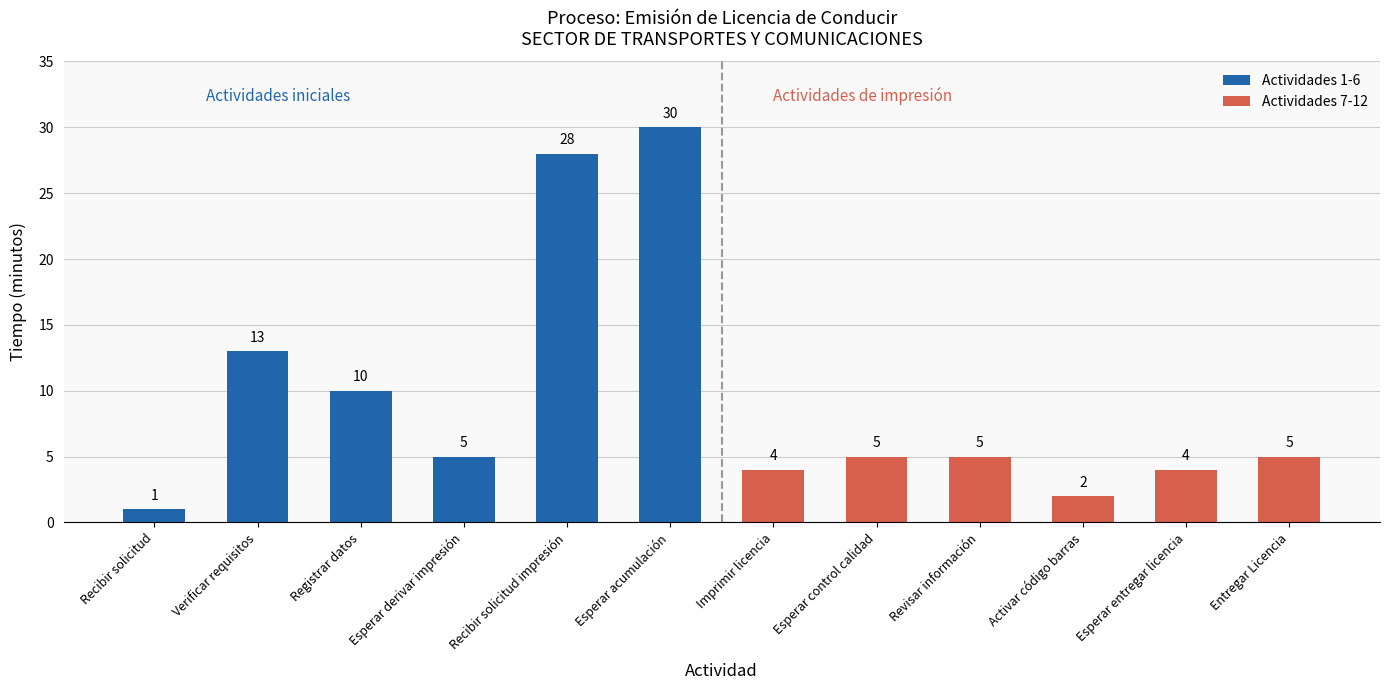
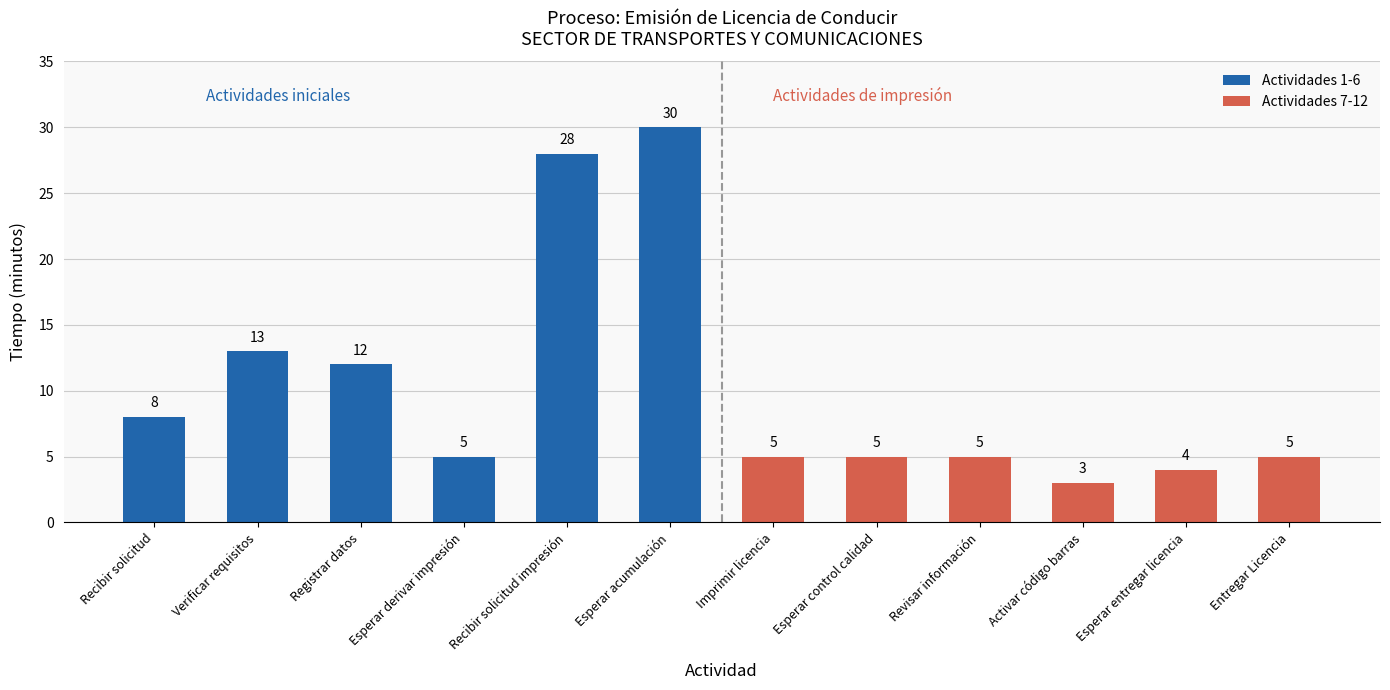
  {
    "Actividades 1-6": {
-     "Recibir solicitud": 1,
+     "Recibir solicitud": 8,
      "Verificar requisitos": 13,
-     "Registrar datos": 10,
+     "Registrar datos": 12,
      "Esperar derivar impresión": 5,
      "Recibir solicitud impresión": 28,
      "Esperar acumulación": 30
    },
    "Actividades 7-12": {
-     "Imprimir licencia": 4,
+     "Imprimir licencia": 5,
      "Esperar control calidad": 5,
      "Revisar información": 5,
-     "Activar código barras": 2,
+     "Activar código barras": 3,
      "Esperar entregar licencia": 4,
      "Entregar Licencia": 5
    }
  }
